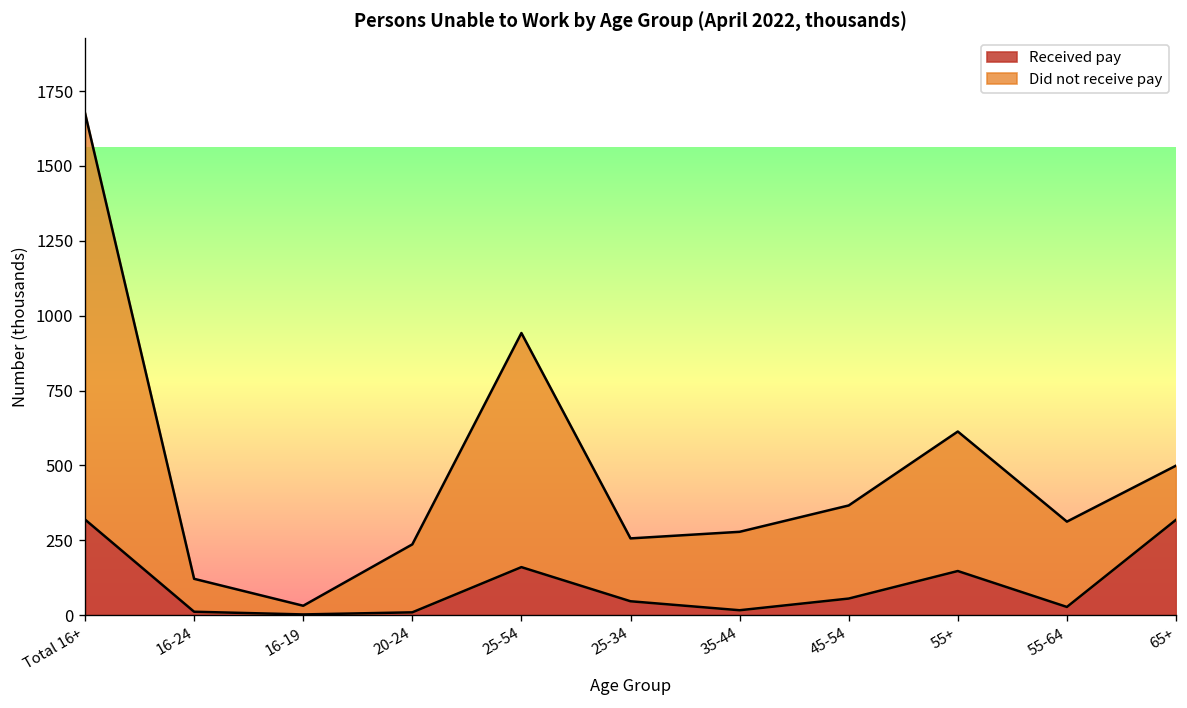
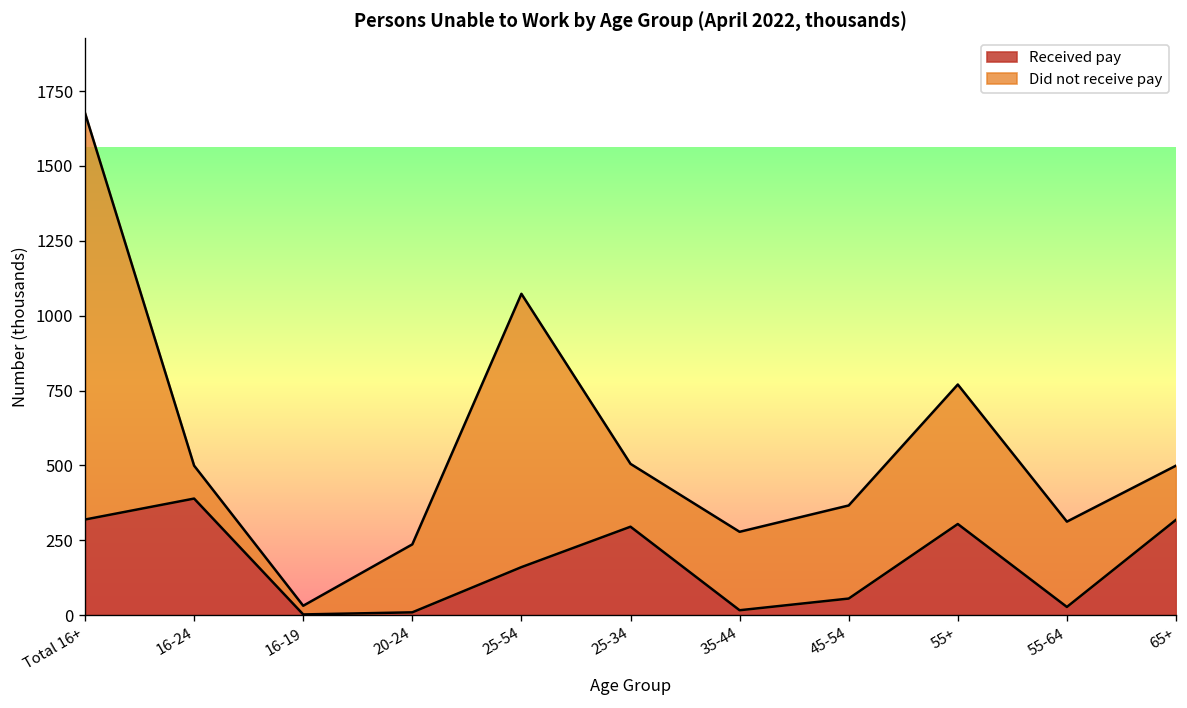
  {
    "Received pay": {
      "Total 16+": 320,
-     "16-24": 10,
+     "16-24": 390,
      "16-19": 0,
      "20-24": 10,
      "25-54": 160,
-     "25-34": 50,
+     "25-34": 300,
      "35-44": 20,
      "45-54": 60,
-     "55+": 150,
+     "55+": 300,
      "55-64": 30,
      "65+": 320
    },
    "Did not receive pay": {
      "Total 16+": 1360,
      "16-24": 110,
      "16-19": 30,
      "20-24": 230,
-     "25-54": 780,
+     "25-54": 910,
      "25-34": 210,
      "35-44": 260,
      "45-54": 310,
      "55+": 470,
      "55-64": 290,
      "65+": 180
    }
  }
